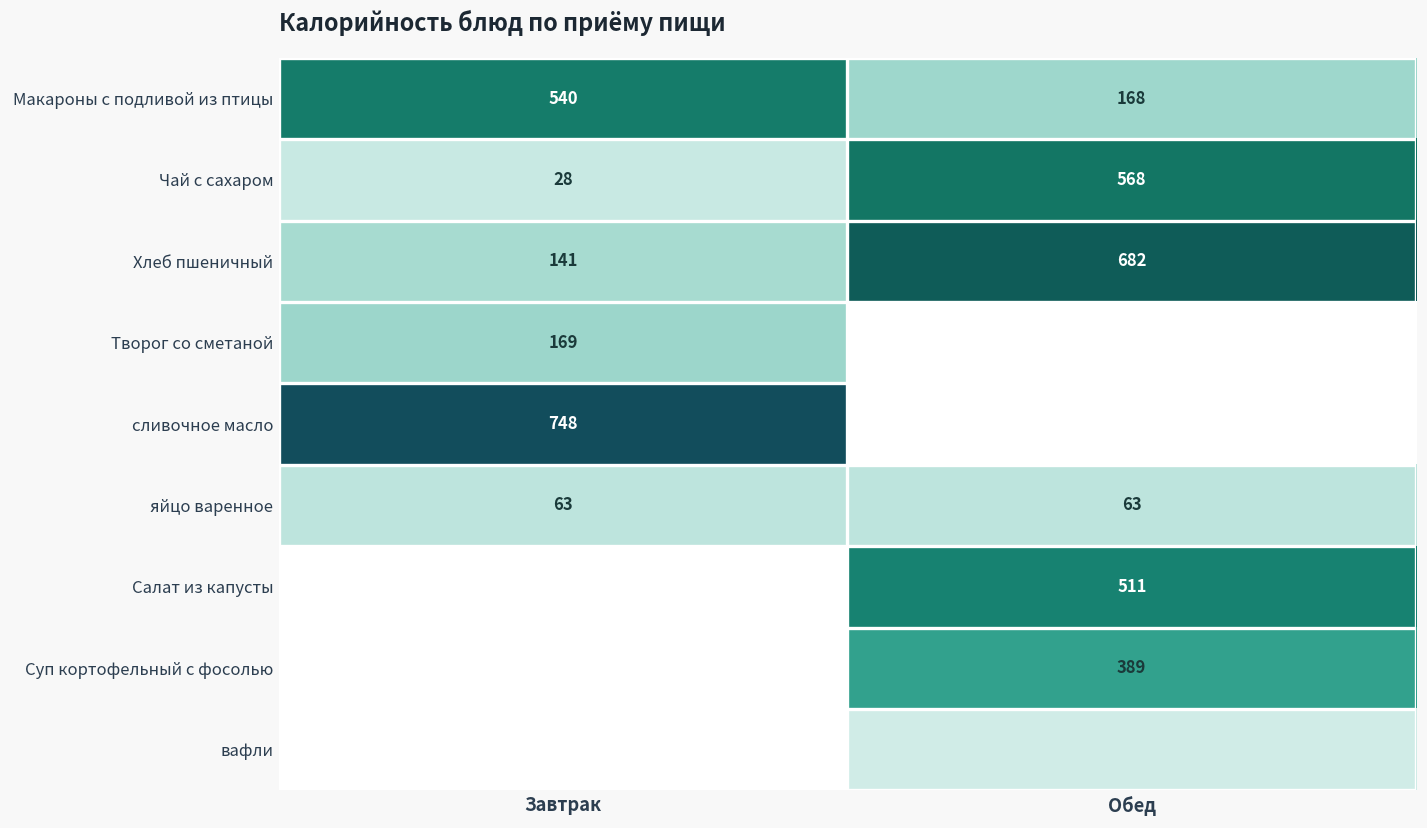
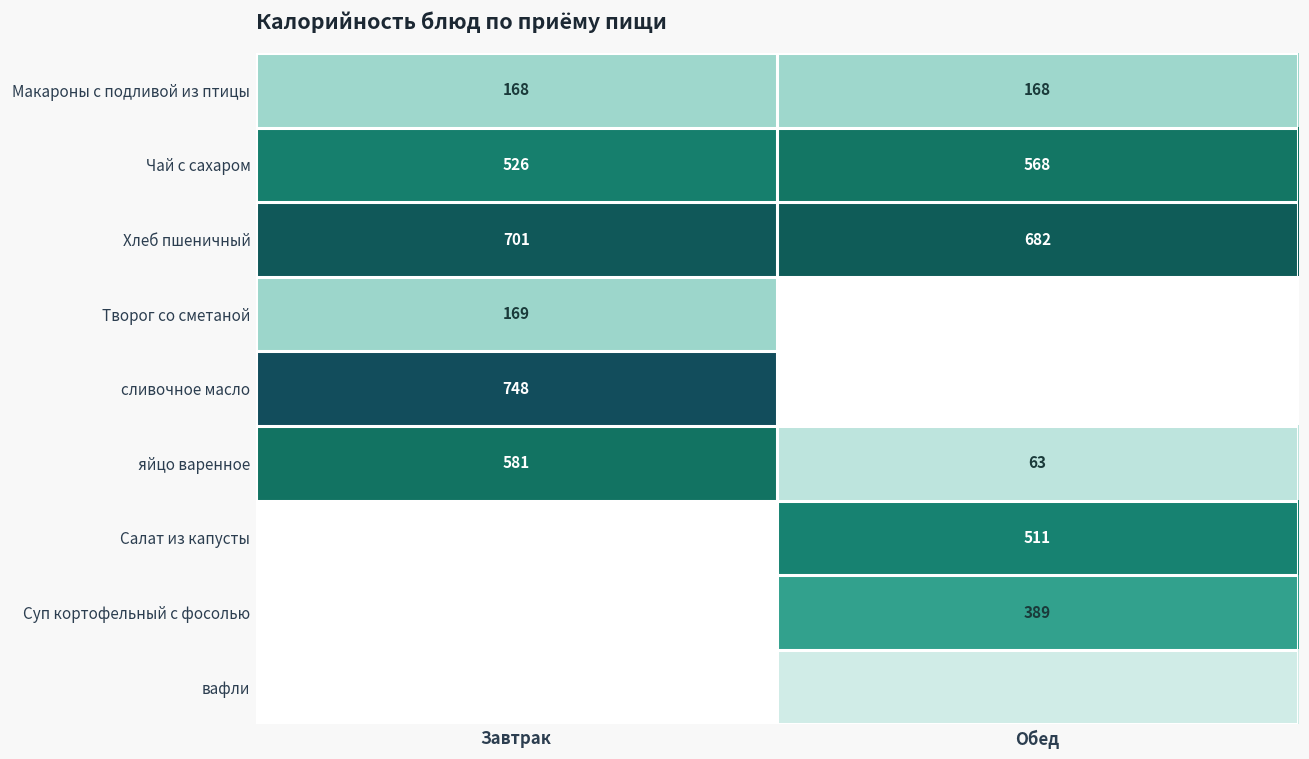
  {
    "Макароны с подливой из птицы": {
-     "Завтрак": 540,
+     "Завтрак": 168,
      "Обед": 168
    },
    "Чай с сахаром": {
-     "Завтрак": 28,
+     "Завтрак": 526,
      "Обед": 568
    },
    "Хлеб пшеничный": {
-     "Завтрак": 141,
+     "Завтрак": 701,
      "Обед": 682
    },
    "Творог со сметаной": {
      "Завтрак": 169
    },
    "сливочное масло": {
      "Завтрак": 748
    },
    "яйцо варенное": {
-     "Завтрак": 63,
+     "Завтрак": 581,
      "Обед": 63
    },
    "Салат из капусты": {
      "Обед": 511
    },
    "Суп кортофельный с фосолью": {
      "Обед": 389
    }
  }
